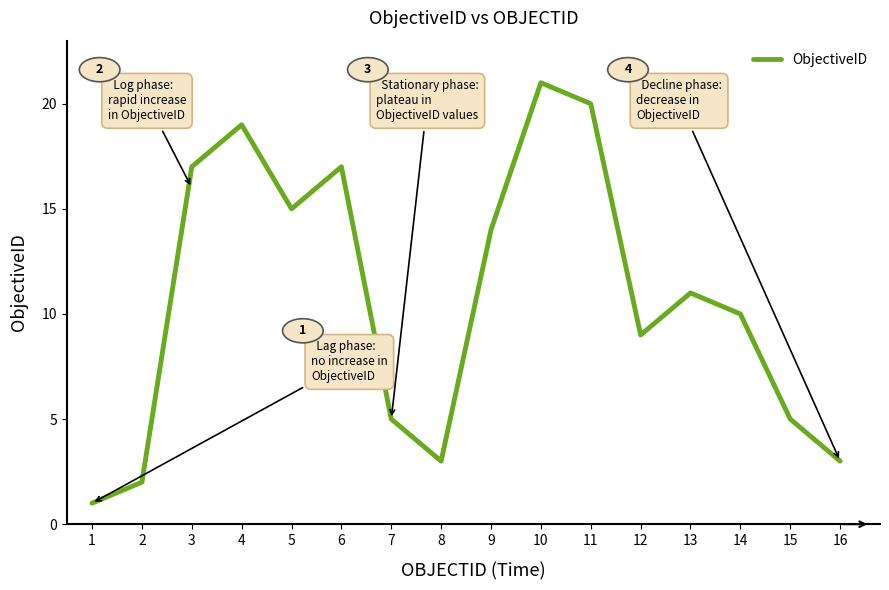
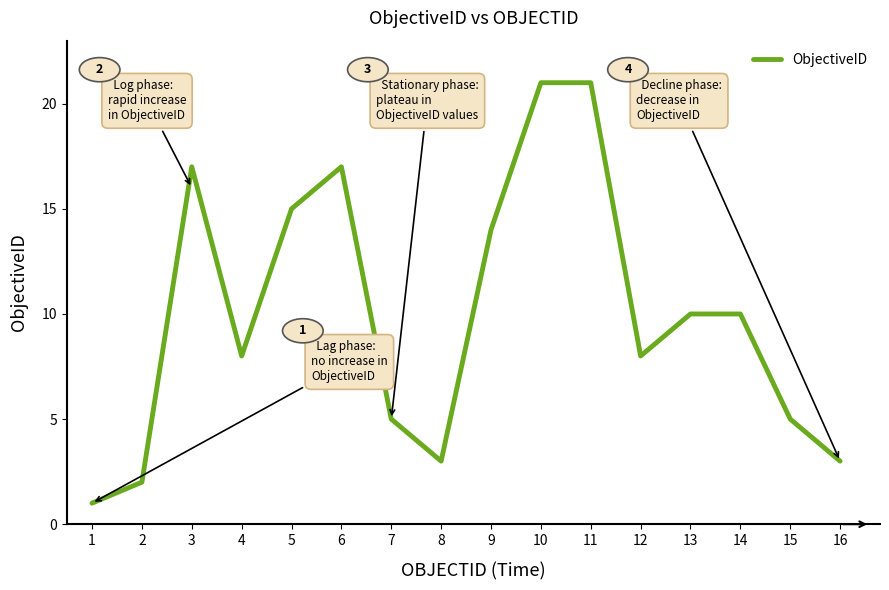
  {
    "1": 1,
    "2": 2,
    "3": 17,
-   "4": 19,
+   "4": 8,
    "5": 15,
    "6": 17,
    "7": 5,
    "8": 3,
    "9": 14,
    "10": 21,
-   "11": 20,
-   "12": 9,
-   "13": 11,
+   "11": 21,
+   "12": 8,
+   "13": 10,
    "14": 10,
    "15": 5,
    "16": 3
  }
